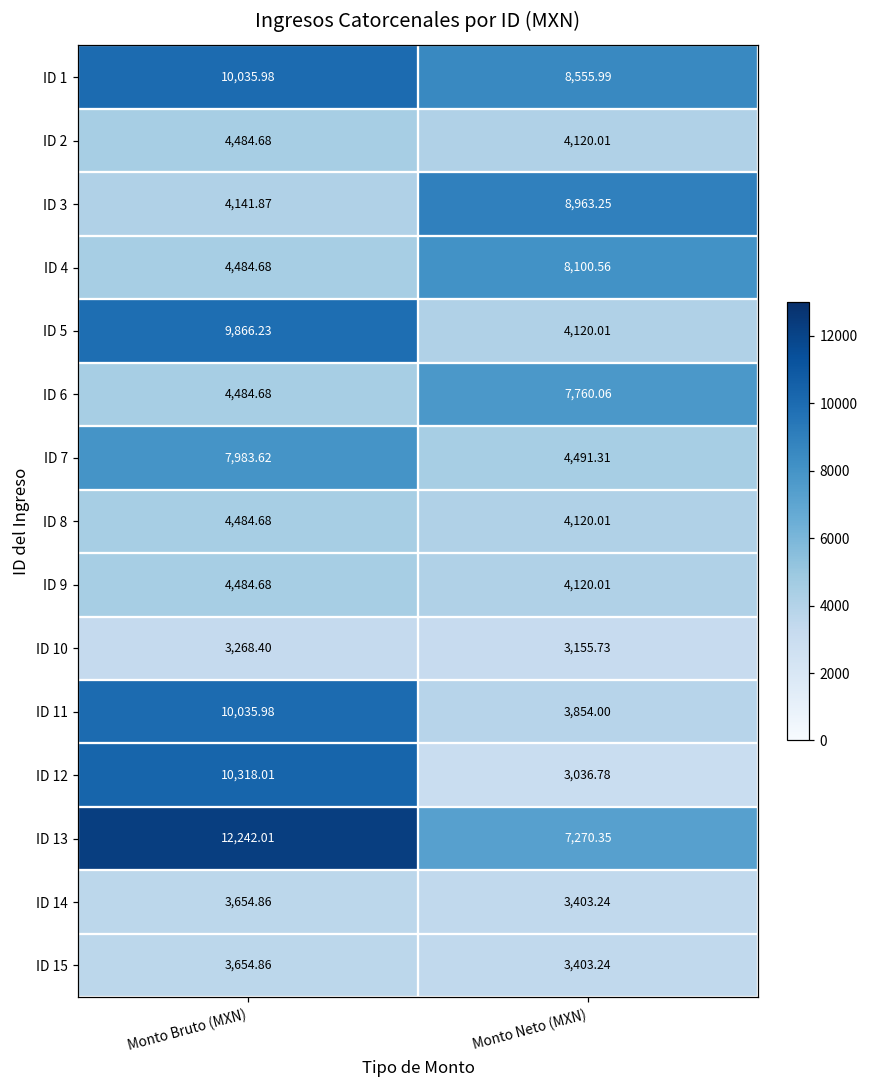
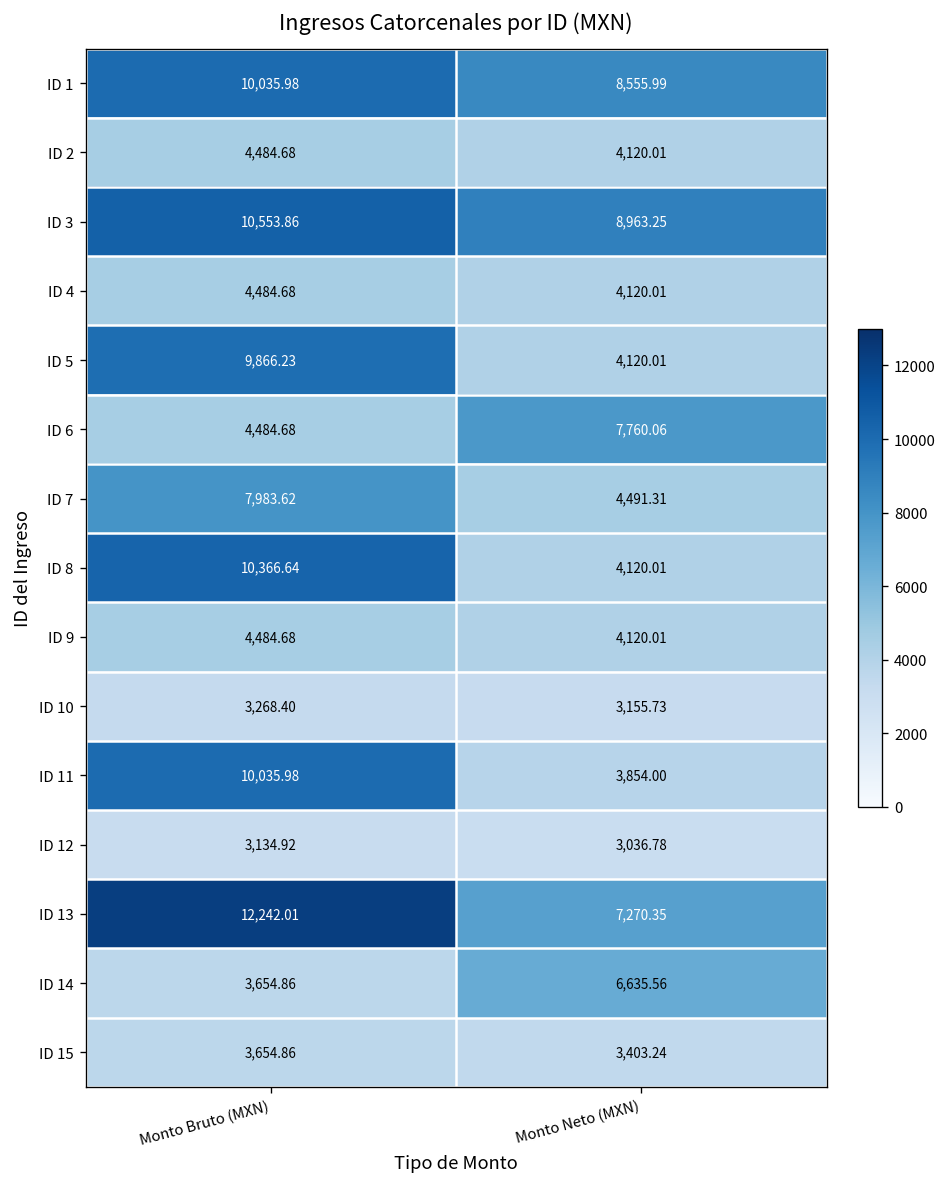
  {
    "ID 1": {
      "Monto Bruto (MXN)": "10,035.98",
      "Monto Neto (MXN)": "8,555.99"
    },
    "ID 2": {
      "Monto Bruto (MXN)": "4,484.68",
      "Monto Neto (MXN)": "4,120.01"
    },
    "ID 3": {
-     "Monto Bruto (MXN)": "4,141.87",
+     "Monto Bruto (MXN)": "10,553.86",
      "Monto Neto (MXN)": "8,963.25"
    },
    "ID 4": {
      "Monto Bruto (MXN)": "4,484.68",
-     "Monto Neto (MXN)": "8,100.56"
+     "Monto Neto (MXN)": "4,120.01"
    },
    "ID 5": {
      "Monto Bruto (MXN)": "9,866.23",
      "Monto Neto (MXN)": "4,120.01"
    },
    "ID 6": {
      "Monto Bruto (MXN)": "4,484.68",
      "Monto Neto (MXN)": "7,760.06"
    },
    "ID 7": {
      "Monto Bruto (MXN)": "7,983.62",
      "Monto Neto (MXN)": "4,491.31"
    },
    "ID 8": {
-     "Monto Bruto (MXN)": "4,484.68",
+     "Monto Bruto (MXN)": "10,366.64",
      "Monto Neto (MXN)": "4,120.01"
    },
    "ID 9": {
      "Monto Bruto (MXN)": "4,484.68",
      "Monto Neto (MXN)": "4,120.01"
    },
    "ID 10": {
      "Monto Bruto (MXN)": "3,268.40",
      "Monto Neto (MXN)": "3,155.73"
    },
    "ID 11": {
      "Monto Bruto (MXN)": "10,035.98",
      "Monto Neto (MXN)": "3,854.00"
    },
    "ID 12": {
-     "Monto Bruto (MXN)": "10,318.01",
+     "Monto Bruto (MXN)": "3,134.92",
      "Monto Neto (MXN)": "3,036.78"
    },
    "ID 13": {
      "Monto Bruto (MXN)": "12,242.01",
      "Monto Neto (MXN)": "7,270.35"
    },
    "ID 14": {
      "Monto Bruto (MXN)": "3,654.86",
-     "Monto Neto (MXN)": "3,403.24"
+     "Monto Neto (MXN)": "6,635.56"
    },
    "ID 15": {
      "Monto Bruto (MXN)": "3,654.86",
      "Monto Neto (MXN)": "3,403.24"
    }
  }
